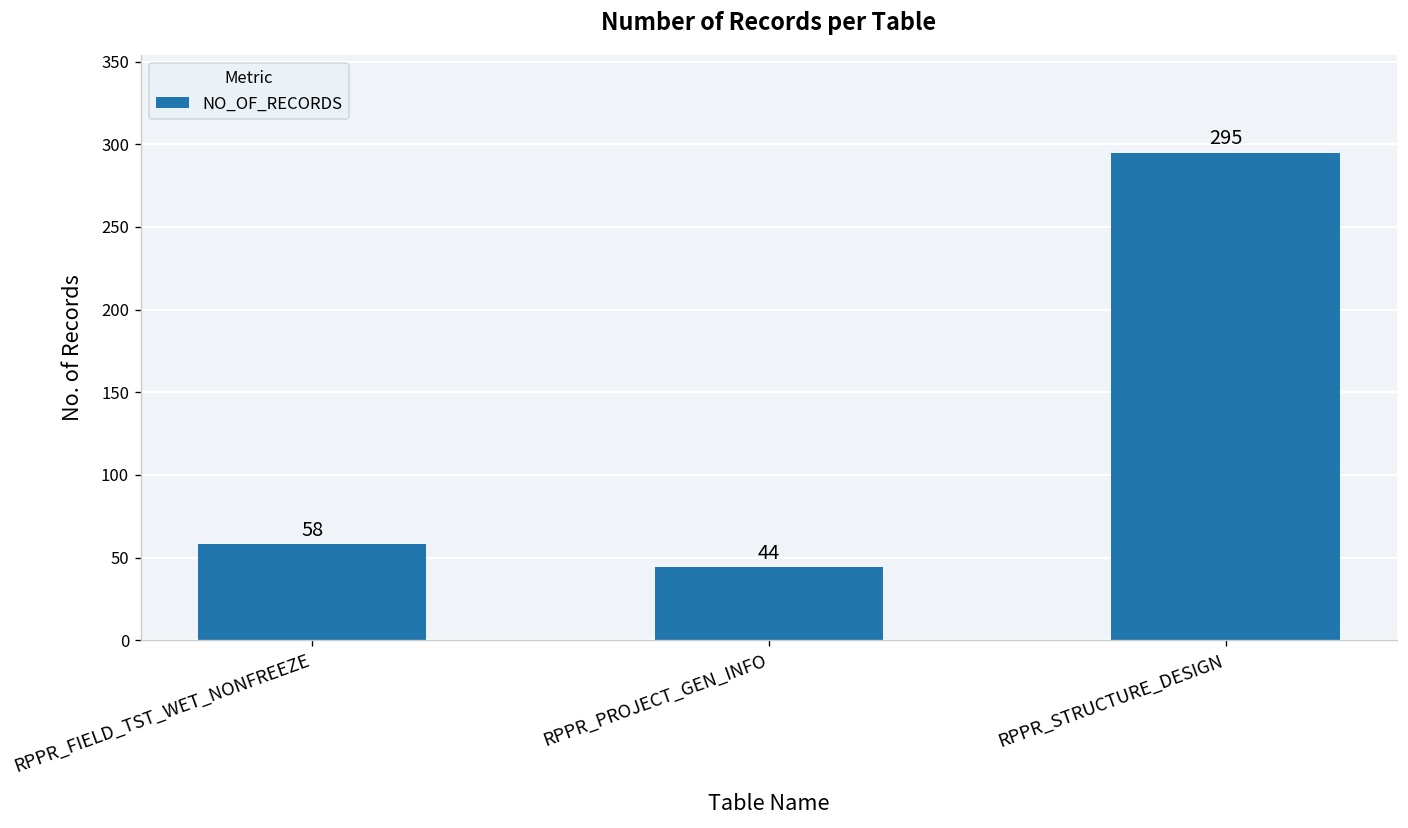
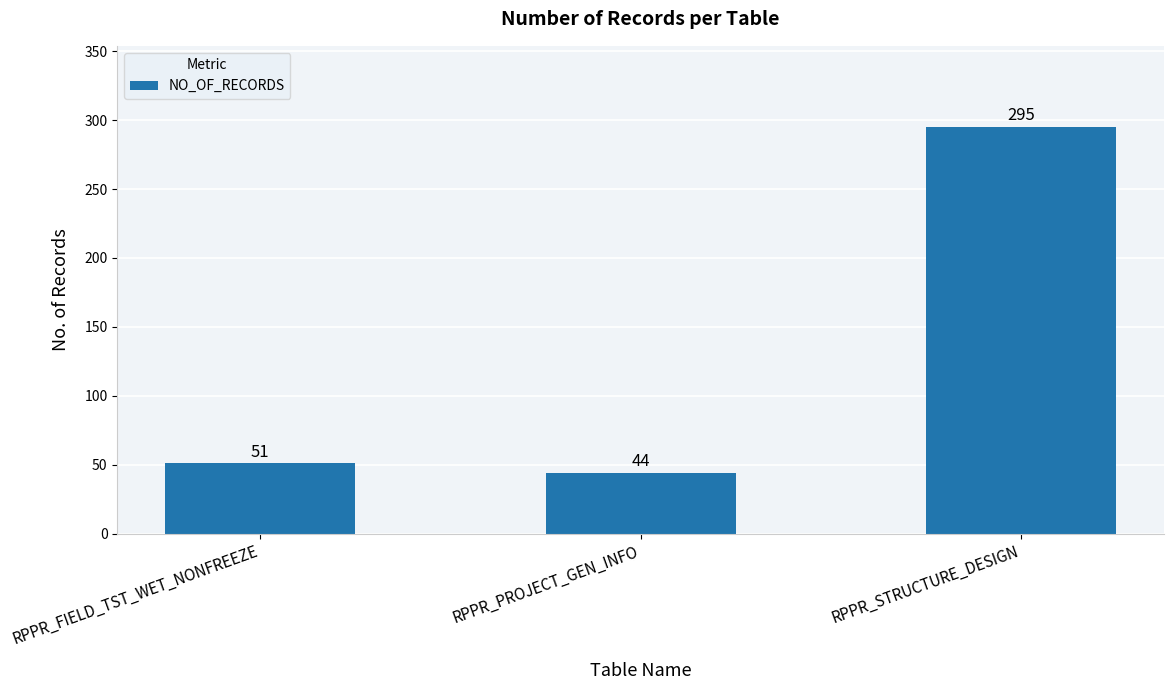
  {
-   "RPPR_FIELD_TST_WET_NONFREEZE": 58,
+   "RPPR_FIELD_TST_WET_NONFREEZE": 51,
    "RPPR_PROJECT_GEN_INFO": 44,
    "RPPR_STRUCTURE_DESIGN": 295
  }
